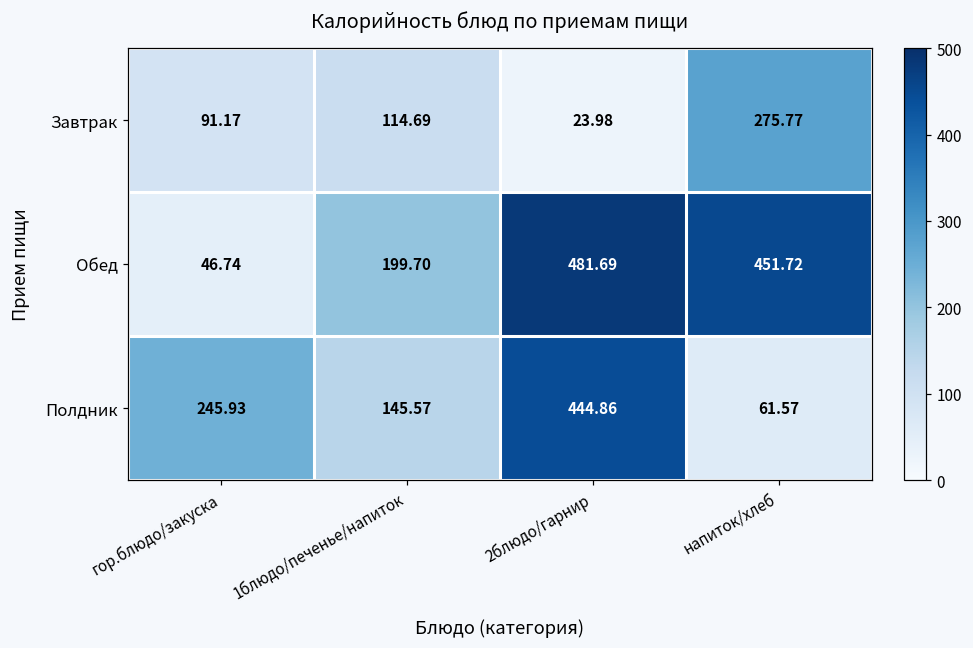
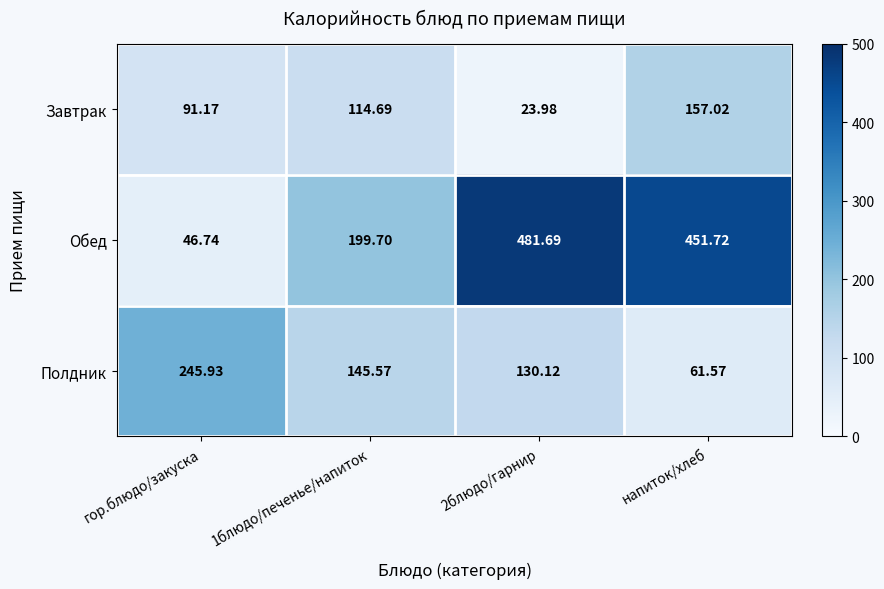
  {
    "Завтрак": {
      "гор.блюдо/закуска": 91.17,
      "1блюдо/печенье/напиток": 114.69,
      "2блюдо/гарнир": 23.98,
-     "напиток/хлеб": 275.77
+     "напиток/хлеб": 157.02
    },
    "Обед": {
      "гор.блюдо/закуска": 46.74,
      "1блюдо/печенье/напиток": 199.70,
      "2блюдо/гарнир": 481.69,
      "напиток/хлеб": 451.72
    },
    "Полдник": {
      "гор.блюдо/закуска": 245.93,
      "1блюдо/печенье/напиток": 145.57,
-     "2блюдо/гарнир": 444.86,
+     "2блюдо/гарнир": 130.12,
      "напиток/хлеб": 61.57
    }
  }
